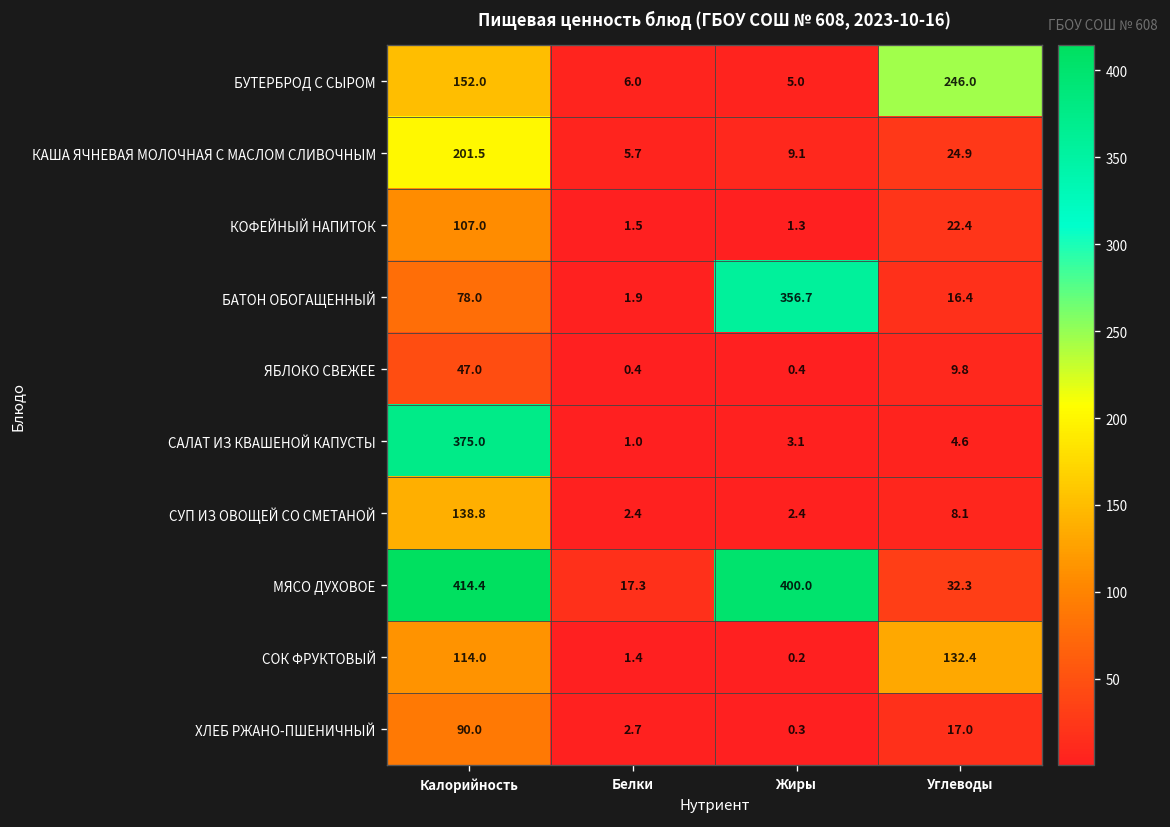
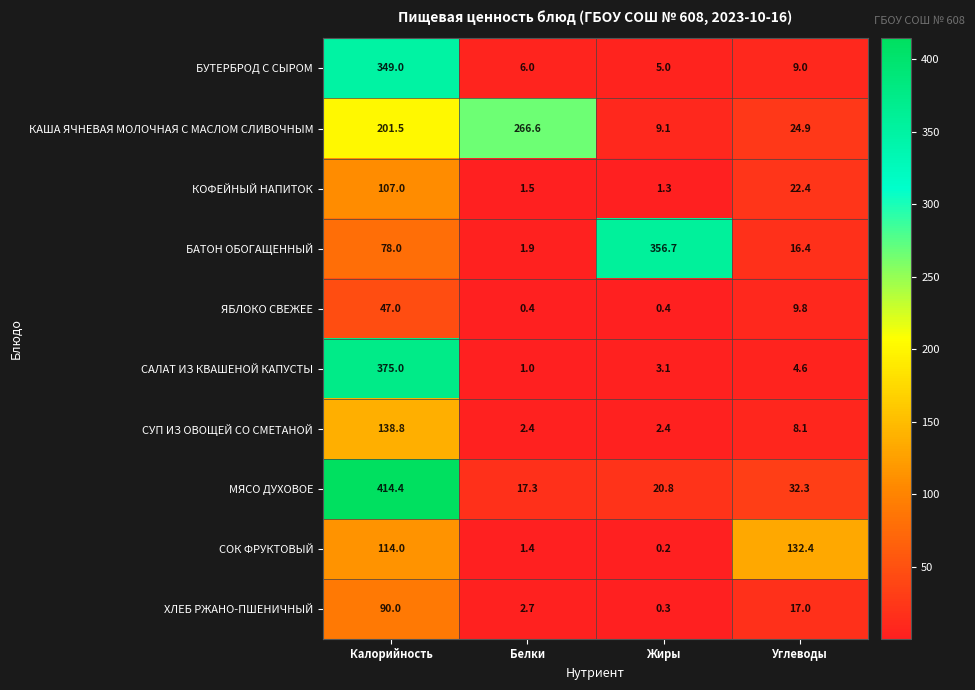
  {
    "БУТЕРБРОД С СЫРОМ": {
-     "Калорийность": 152.0,
+     "Калорийность": 349.0,
      "Белки": 6.0,
      "Жиры": 5.0,
-     "Углеводы": 246.0
+     "Углеводы": 9.0
    },
    "КАША ЯЧНЕВАЯ МОЛОЧНАЯ С МАСЛОМ СЛИВОЧНЫМ": {
      "Калорийность": 201.5,
-     "Белки": 5.7,
+     "Белки": 266.6,
      "Жиры": 9.1,
      "Углеводы": 24.9
    },
    "КОФЕЙНЫЙ НАПИТОК": {
      "Калорийность": 107.0,
      "Белки": 1.5,
      "Жиры": 1.3,
      "Углеводы": 22.4
    },
    "БАТОН ОБОГАЩЕННЫЙ": {
      "Калорийность": 78.0,
      "Белки": 1.9,
      "Жиры": 356.7,
      "Углеводы": 16.4
    },
    "ЯБЛОКО СВЕЖЕЕ": {
      "Калорийность": 47.0,
      "Белки": 0.4,
      "Жиры": 0.4,
      "Углеводы": 9.8
    },
    "САЛАТ ИЗ КВАШЕНОЙ КАПУСТЫ": {
      "Калорийность": 375.0,
      "Белки": 1.0,
      "Жиры": 3.1,
      "Углеводы": 4.6
    },
    "СУП ИЗ ОВОЩЕЙ СО СМЕТАНОЙ": {
      "Калорийность": 138.8,
      "Белки": 2.4,
      "Жиры": 2.4,
      "Углеводы": 8.1
    },
    "МЯСО ДУХОВОЕ": {
      "Калорийность": 414.4,
      "Белки": 17.3,
-     "Жиры": 400.0,
+     "Жиры": 20.8,
      "Углеводы": 32.3
    },
    "СОК ФРУКТОВЫЙ": {
      "Калорийность": 114.0,
      "Белки": 1.4,
      "Жиры": 0.2,
      "Углеводы": 132.4
    },
    "ХЛЕБ РЖАНО-ПШЕНИЧНЫЙ": {
      "Калорийность": 90.0,
      "Белки": 2.7,
      "Жиры": 0.3,
      "Углеводы": 17.0
    }
  }
